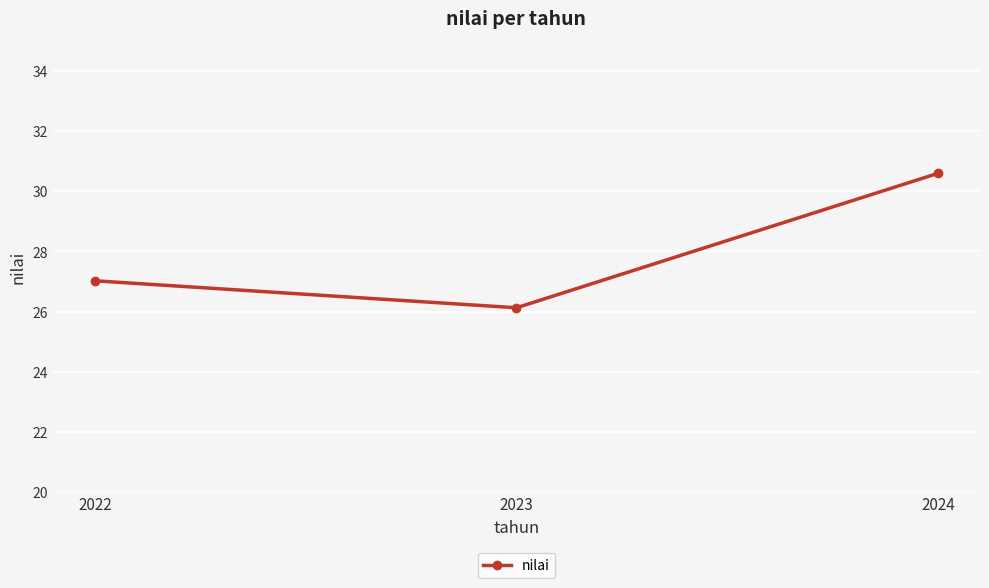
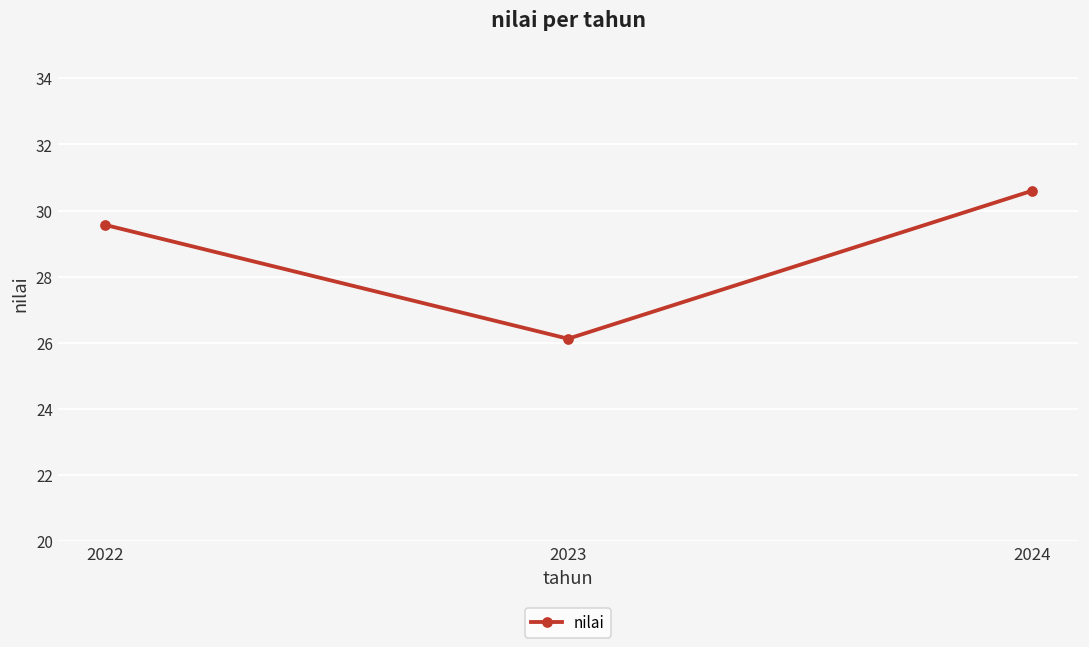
  {
-   "2022": 27.0,
+   "2022": 29.6,
    "2023": 26.1,
    "2024": 30.6
  }
